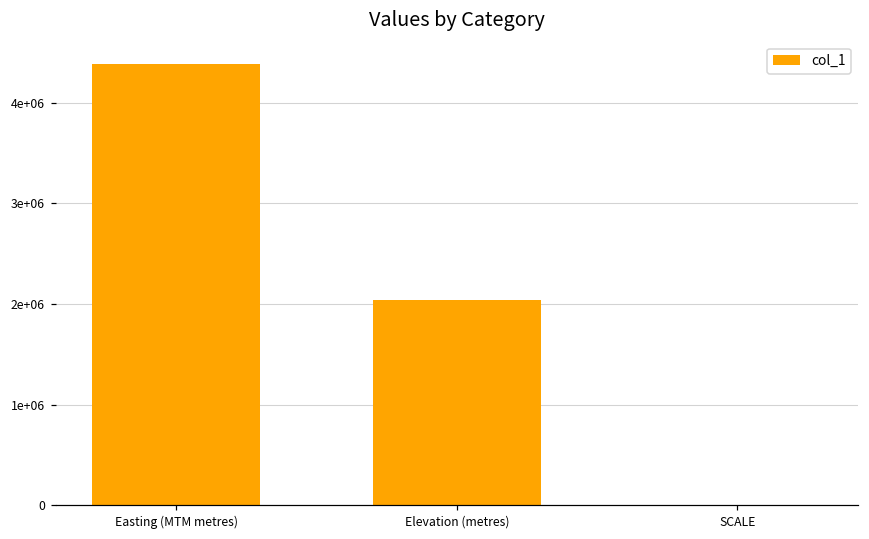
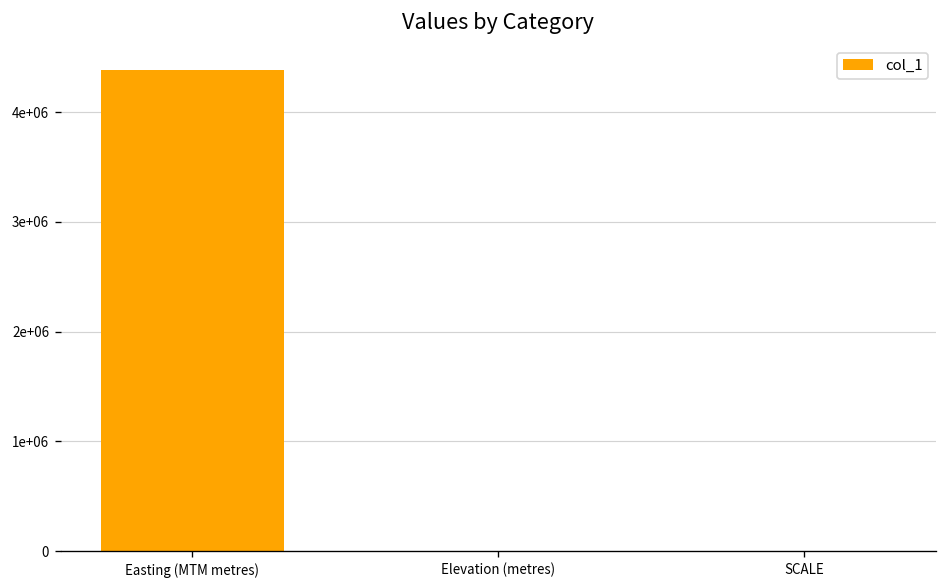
  {
    "Easting (MTM metres)": 4400000,
-   "Elevation (metres)": 2000000
+   "Elevation (metres)": 0
  }
